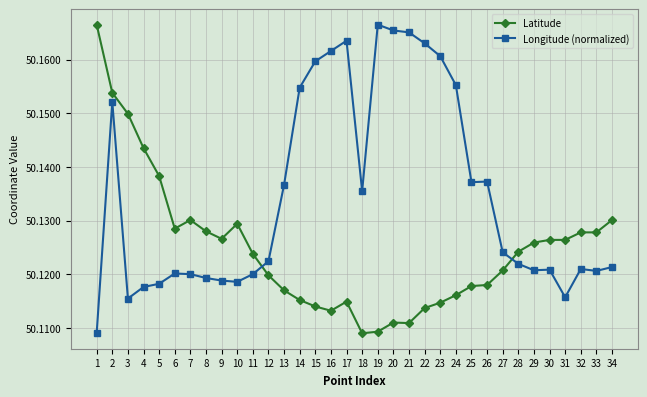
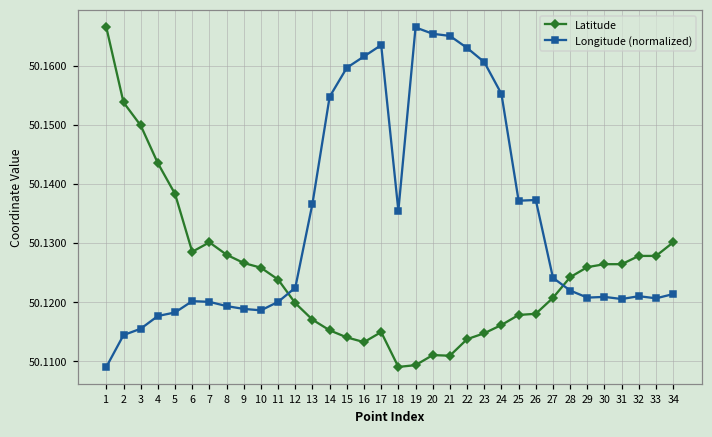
  {
    "Latitude": {
      "1": 50.167,
      "2": 50.154,
      "3": 50.150,
      "4": 50.144,
      "5": 50.138,
      "6": 50.129,
      "7": 50.130,
      "8": 50.128,
      "9": 50.127,
-     "10": 50.129,
+     "10": 50.126,
      "11": 50.124,
      "12": 50.120,
      "13": 50.117,
      "14": 50.115,
      "15": 50.114,
      "16": 50.113,
      "17": 50.115,
      "18": 50.109,
      "19": 50.109,
      "20": 50.111,
      "21": 50.111,
      "22": 50.114,
      "23": 50.115,
      "24": 50.116,
      "25": 50.118,
      "26": 50.118,
      "27": 50.121,
      "28": 50.124,
      "29": 50.126,
      "30": 50.126,
      "31": 50.126,
      "32": 50.128,
      "33": 50.128,
      "34": 50.130
    },
    "Longitude (normalized)": {
      "1": 50.109,
-     "2": 50.152,
+     "2": 50.114,
      "3": 50.115,
      "4": 50.118,
      "5": 50.118,
      "6": 50.120,
      "7": 50.120,
      "8": 50.119,
      "9": 50.119,
      "10": 50.119,
      "11": 50.120,
      "12": 50.122,
      "13": 50.137,
      "14": 50.155,
      "15": 50.160,
      "16": 50.162,
      "17": 50.164,
      "18": 50.135,
      "19": 50.167,
      "20": 50.165,
      "21": 50.165,
      "22": 50.163,
      "23": 50.161,
      "24": 50.155,
      "25": 50.137,
      "26": 50.137,
      "27": 50.124,
      "28": 50.122,
      "29": 50.121,
      "30": 50.121,
-     "31": 50.116,
+     "31": 50.120,
      "32": 50.121,
      "33": 50.121,
      "34": 50.121
    }
  }
